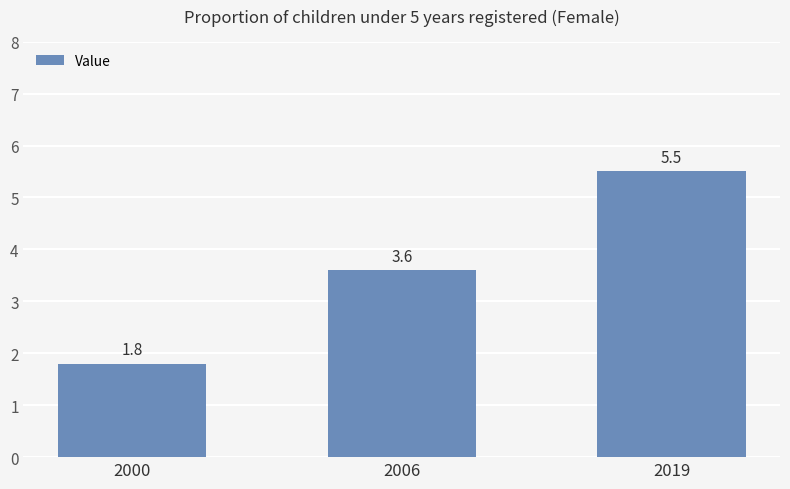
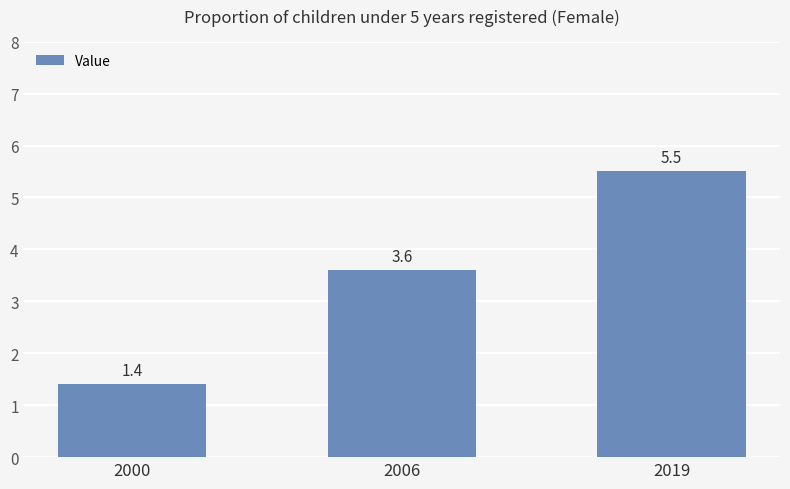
  {
-   "2000": 1.8,
+   "2000": 1.4,
    "2006": 3.6,
    "2019": 5.5
  }
